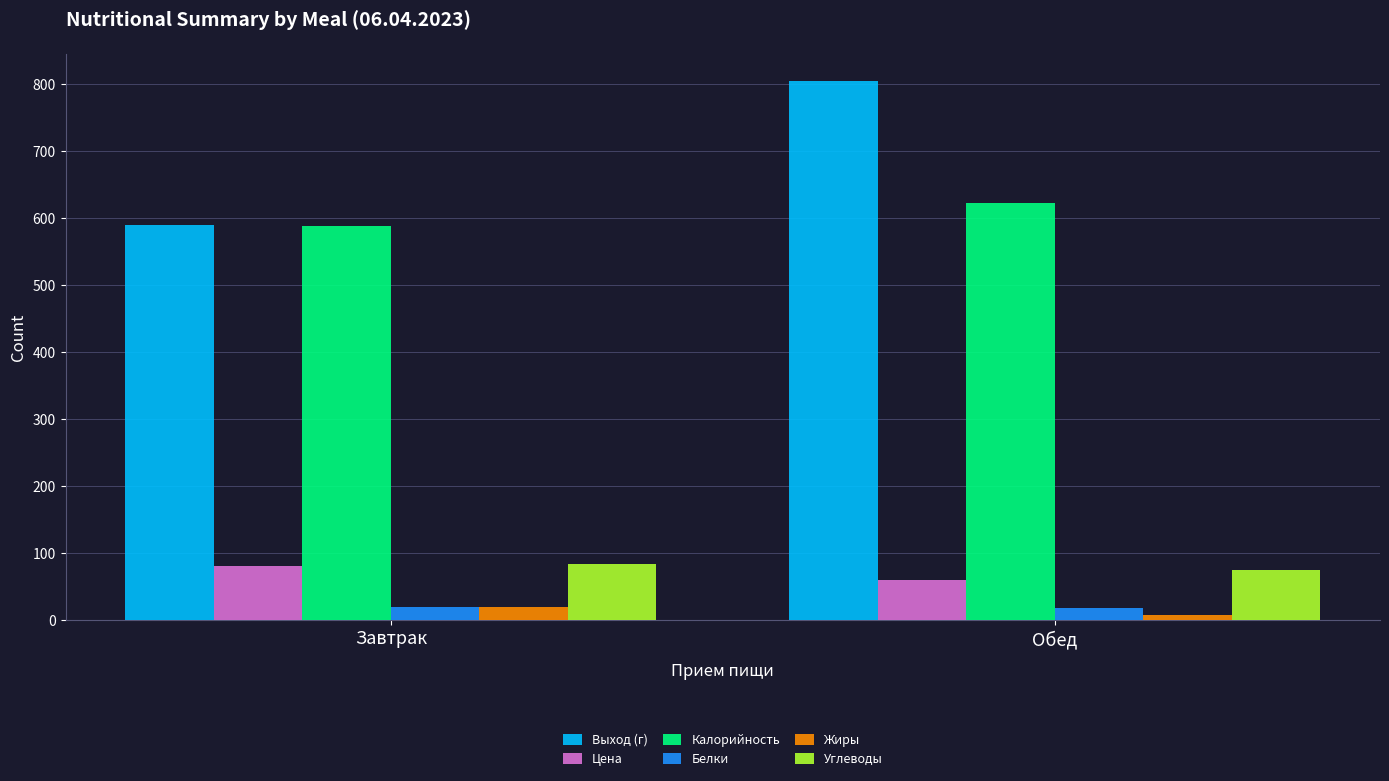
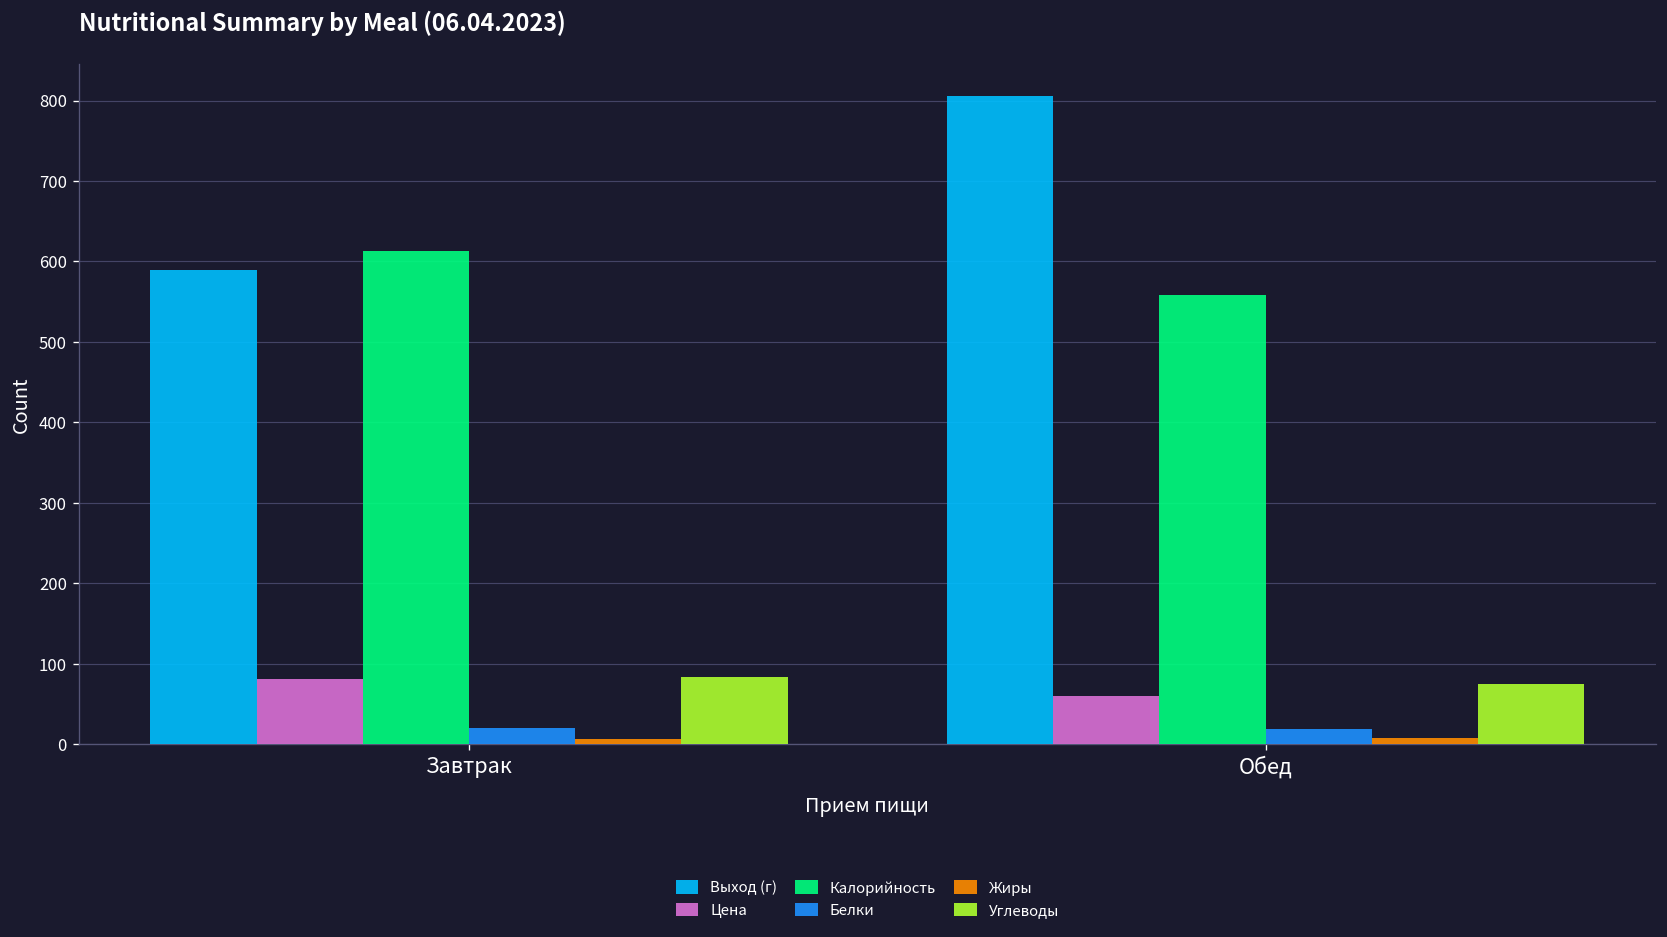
  {
    "Цена": {
      "Завтрак": 80,
      "Обед": 60
    },
    "Калорийность": {
-     "Завтрак": 590,
-     "Обед": 620
+     "Завтрак": 610,
+     "Обед": 560
    },
    "Жиры": {
-     "Завтрак": 20,
+     "Завтрак": 10,
      "Обед": 10
    },
    "Углеводы": {
      "Завтрак": 80,
      "Обед": 80
    }
  }
